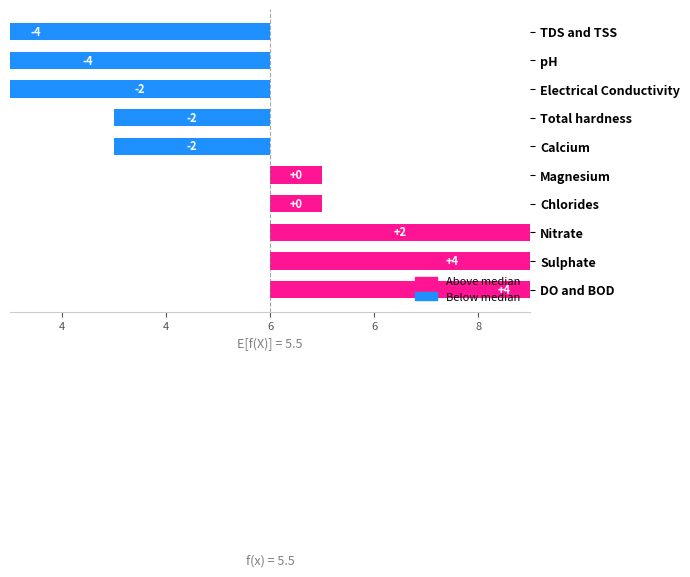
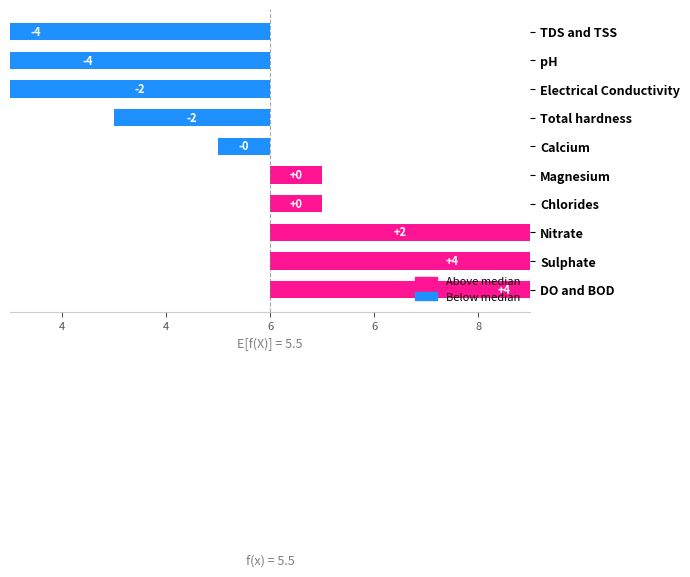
  {
    "Electrical Conductivity": "-2",
    "Total hardness": "-2",
-   "Calcium": "-2",
+   "Calcium": "-0",
    "Magnesium": "+0",
    "Chlorides": "+0",
    "Nitrate": "+2"
  }
